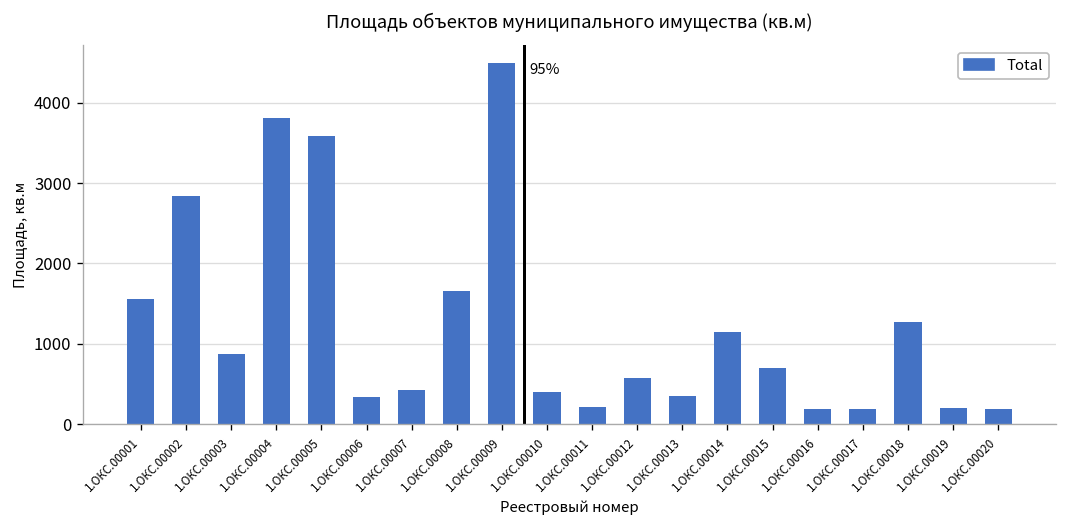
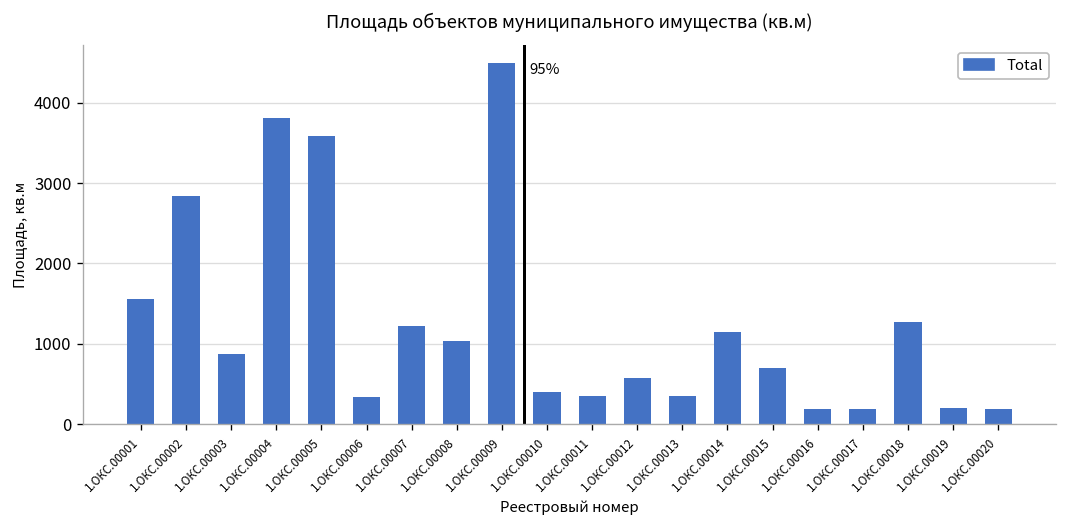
  {
    "1.ОКС.00001": 1600,
    "1.ОКС.00002": 2800,
    "1.ОКС.00003": 900,
    "1.ОКС.00004": 3800,
    "1.ОКС.00005": 3600,
    "1.ОКС.00006": 300,
-   "1.ОКС.00007": 400,
-   "1.ОКС.00008": 1700,
+   "1.ОКС.00007": 1200,
+   "1.ОКС.00008": 1000,
    "1.ОКС.00010": 400,
-   "1.ОКС.00011": 200,
+   "1.ОКС.00011": 300,
    "1.ОКС.00012": 600,
    "1.ОКС.00013": 400,
    "1.ОКС.00014": 1200,
    "1.ОКС.00015": 700,
    "1.ОКС.00016": 200,
    "1.ОКС.00017": 200,
    "1.ОКС.00018": 1300,
    "1.ОКС.00019": 200,
    "1.ОКС.00020": 200
  }
